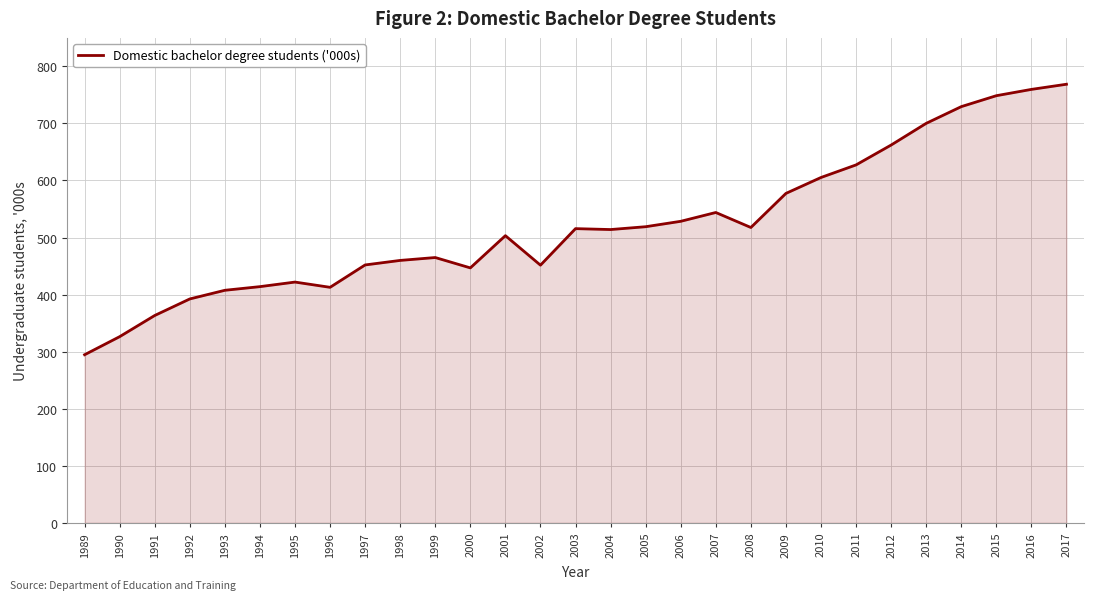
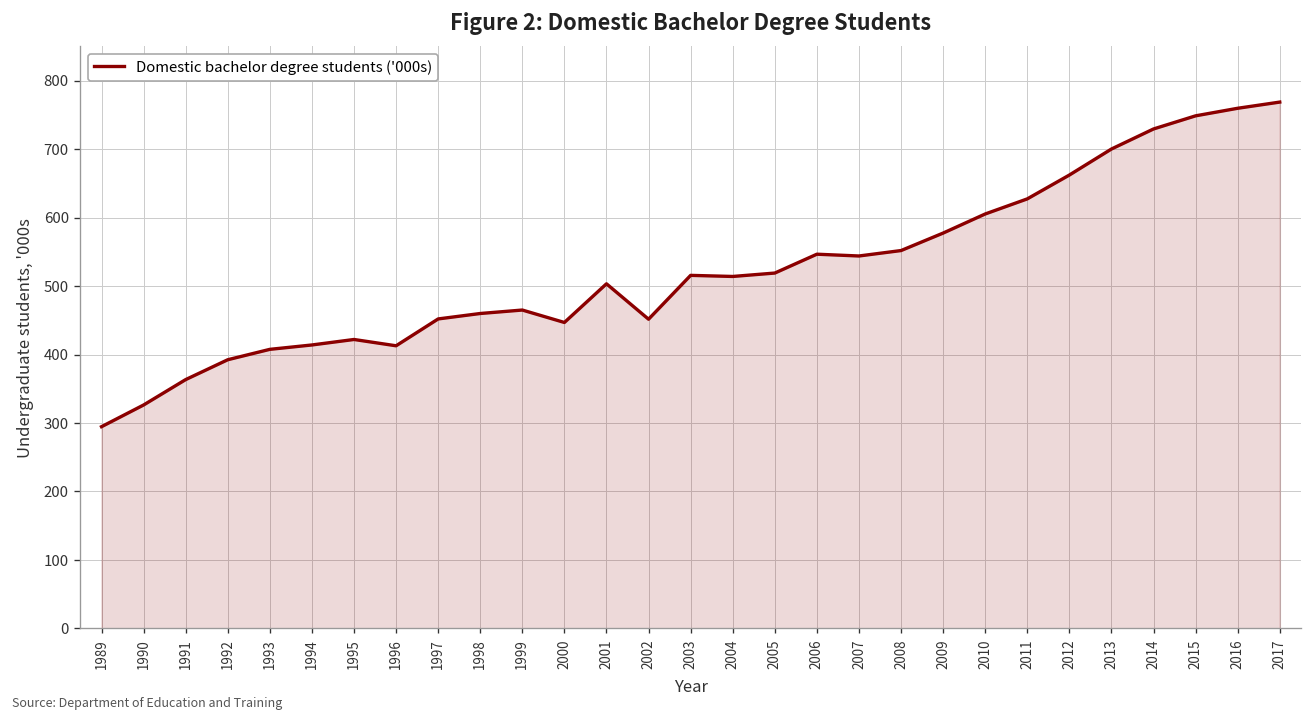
  {
    "1989": 290,
    "1990": 330,
    "1991": 360,
    "1992": 390,
    "1993": 410,
    "1994": 410,
    "1995": 420,
    "1996": 410,
    "1997": 450,
    "1998": 460,
    "1999": 460,
    "2000": 450,
    "2001": 500,
    "2002": 450,
    "2003": 520,
    "2004": 510,
    "2005": 520,
-   "2006": 530,
+   "2006": 550,
    "2007": 540,
-   "2008": 520,
+   "2008": 550,
    "2009": 580,
    "2010": 610,
    "2011": 630,
    "2012": 660,
    "2013": 700,
    "2014": 730,
    "2015": 750,
    "2016": 760,
    "2017": 770
  }
